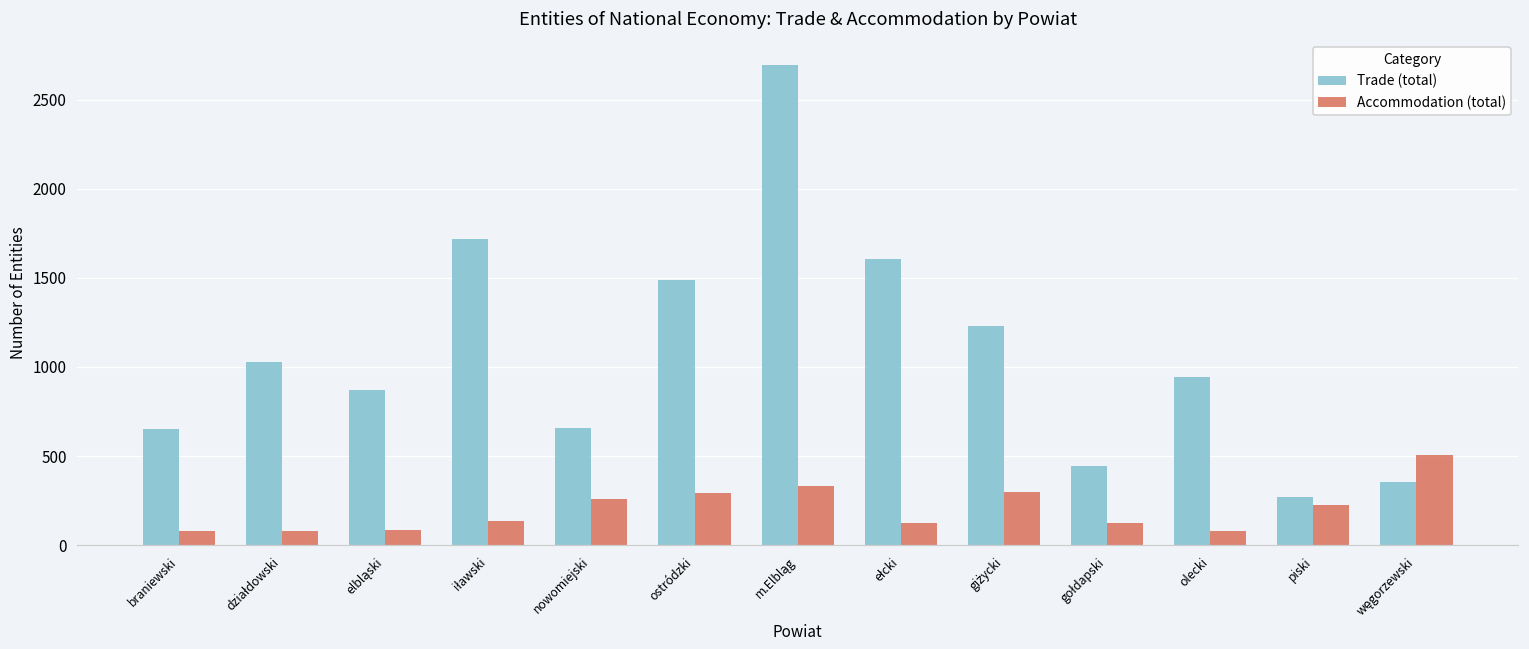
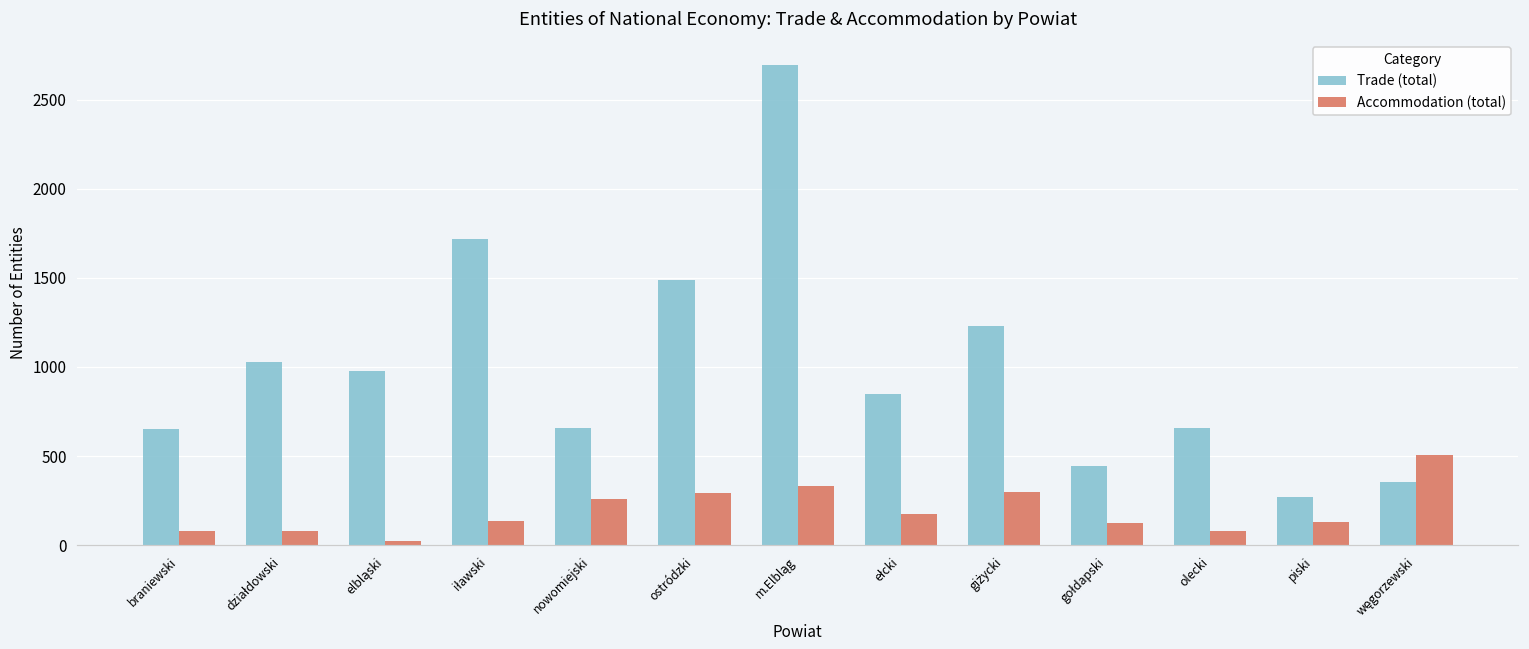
  {
    "Trade (total)": {
      "braniewski": 650,
      "działdowski": 1030,
-     "elbląski": 870,
+     "elbląski": 980,
      "iławski": 1720,
      "nowomiejski": 660,
      "ostródzki": 1490,
      "m.Elbląg": 2700,
-     "ełcki": 1600,
+     "ełcki": 850,
      "giżycki": 1230,
      "gołdapski": 440,
-     "olecki": 940,
+     "olecki": 660,
      "piski": 270,
      "węgorzewski": 350
    },
    "Accommodation (total)": {
      "braniewski": 80,
      "działdowski": 80,
-     "elbląski": 90,
+     "elbląski": 30,
      "iławski": 140,
      "nowomiejski": 260,
      "ostródzki": 300,
      "m.Elbląg": 330,
-     "ełcki": 120,
+     "ełcki": 180,
      "giżycki": 300,
      "gołdapski": 120,
      "olecki": 80,
-     "piski": 220,
+     "piski": 130,
      "węgorzewski": 510
    }
  }
